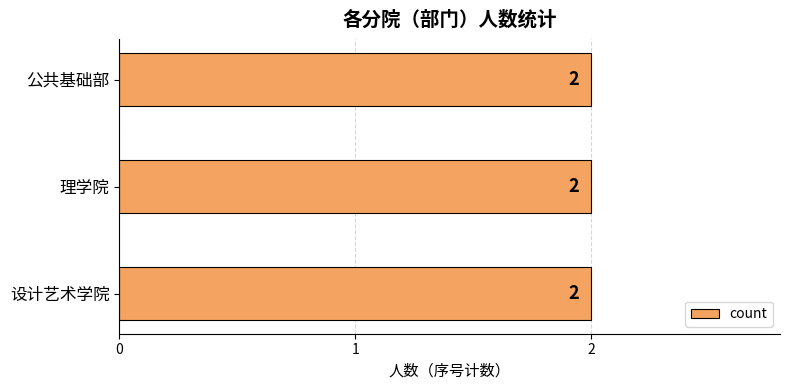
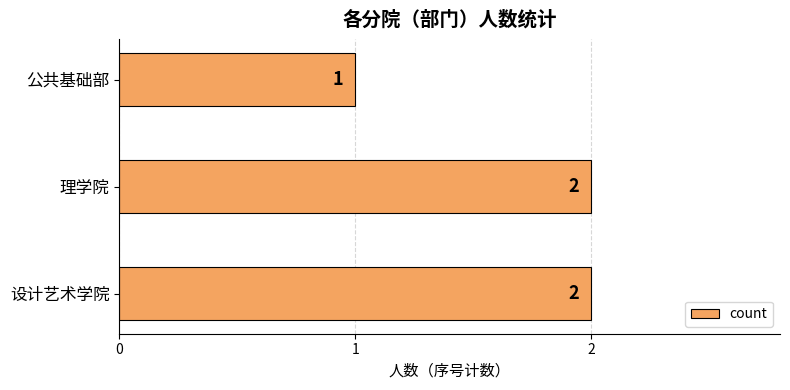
  {
-   "公共基础部": 2,
+   "公共基础部": 1,
    "理学院": 2,
    "设计艺术学院": 2
  }
